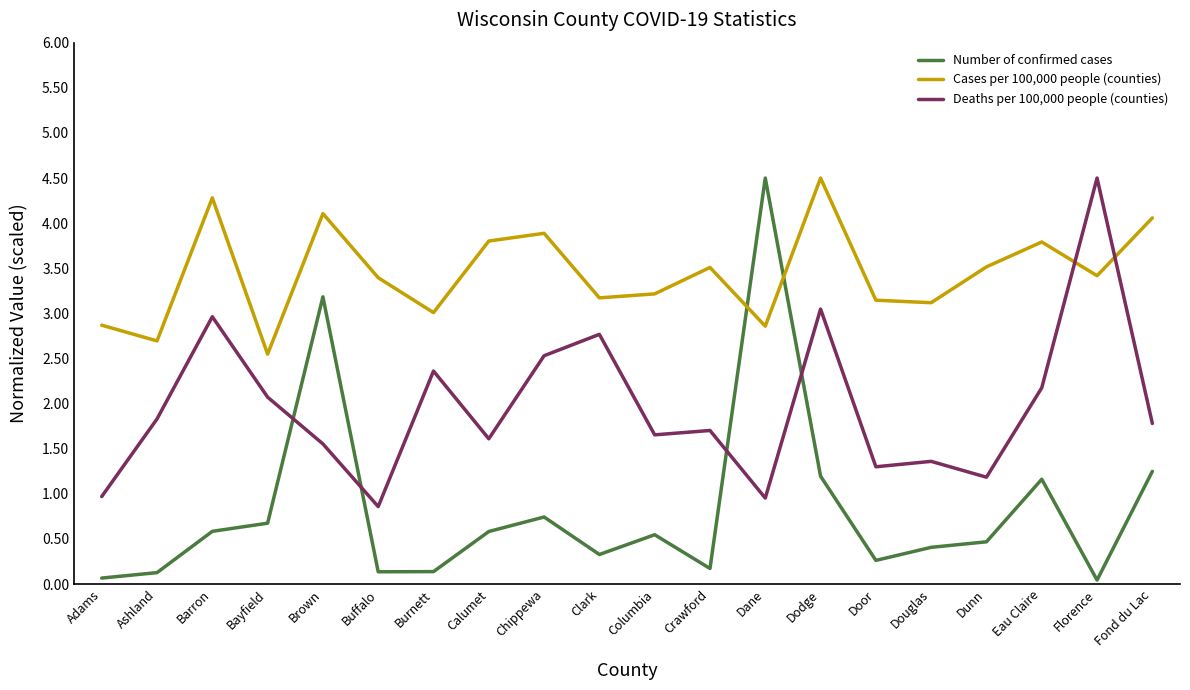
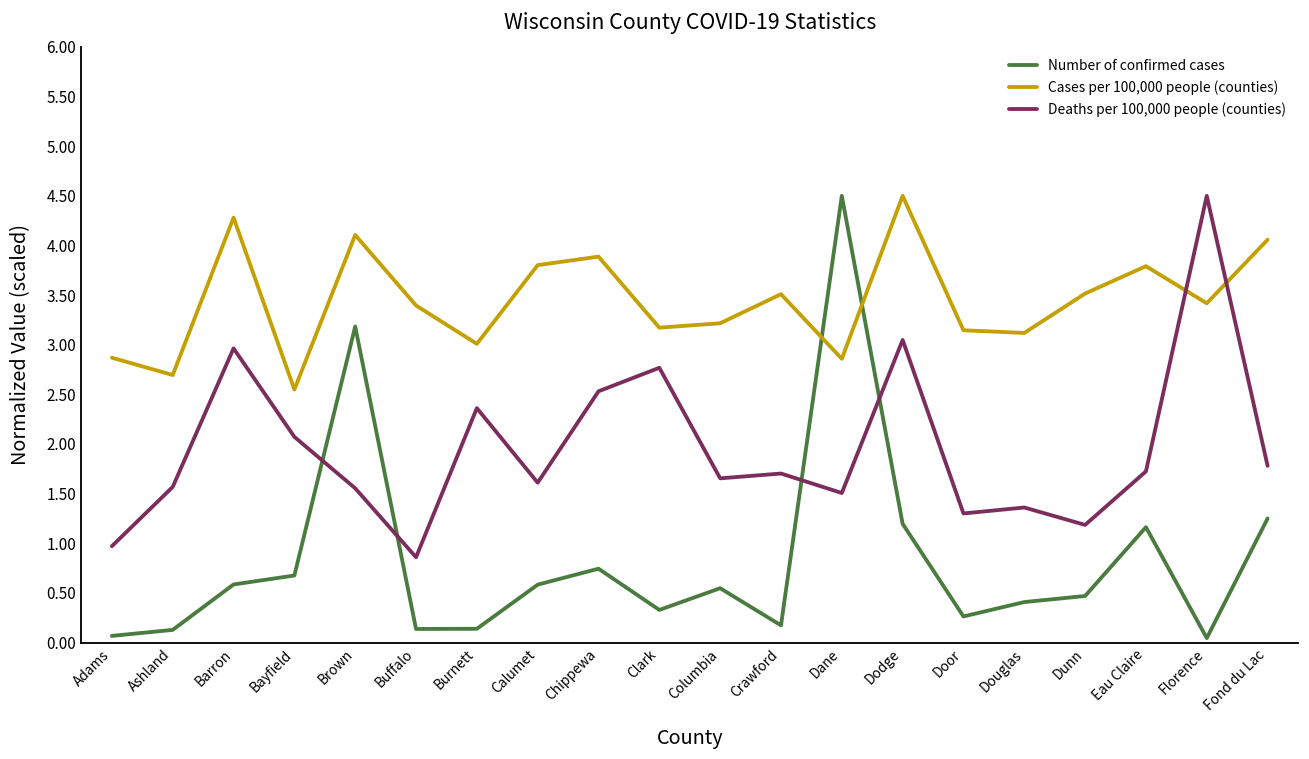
  {
    "Number of confirmed cases": {
      "Adams": 0.1,
      "Ashland": 0.1,
      "Barron": 0.6,
      "Bayfield": 0.7,
      "Brown": 3.2,
      "Buffalo": 0.1,
      "Burnett": 0.1,
      "Calumet": 0.6,
      "Chippewa": 0.7,
      "Clark": 0.3,
      "Columbia": 0.5,
      "Crawford": 0.2,
      "Dane": 4.5,
      "Dodge": 1.2,
      "Door": 0.3,
      "Douglas": 0.4,
      "Dunn": 0.5,
      "Eau Claire": 1.2,
      "Florence": 0.0,
      "Fond du Lac": 1.2
    },
    "Cases per 100,000 people (counties)": {
      "Adams": 2.9,
      "Ashland": 2.7,
      "Barron": 4.3,
      "Bayfield": 2.5,
      "Brown": 4.1,
      "Buffalo": 3.4,
      "Burnett": 3.0,
      "Calumet": 3.8,
      "Chippewa": 3.9,
      "Clark": 3.2,
      "Columbia": 3.2,
      "Crawford": 3.5,
      "Dane": 2.9,
      "Dodge": 4.5,
      "Door": 3.1,
      "Douglas": 3.1,
      "Dunn": 3.5,
      "Eau Claire": 3.8,
      "Florence": 3.4,
      "Fond du Lac": 4.1
    },
    "Deaths per 100,000 people (counties)": {
      "Adams": 1.0,
-     "Ashland": 1.8,
+     "Ashland": 1.6,
      "Barron": 3.0,
      "Bayfield": 2.1,
      "Brown": 1.6,
      "Buffalo": 0.9,
      "Burnett": 2.4,
      "Calumet": 1.6,
      "Chippewa": 2.5,
      "Clark": 2.8,
      "Columbia": 1.7,
      "Crawford": 1.7,
-     "Dane": 1.0,
+     "Dane": 1.5,
      "Dodge": 3.0,
      "Door": 1.3,
      "Douglas": 1.4,
      "Dunn": 1.2,
-     "Eau Claire": 2.2,
+     "Eau Claire": 1.7,
      "Florence": 4.5,
      "Fond du Lac": 1.8
    }
  }
